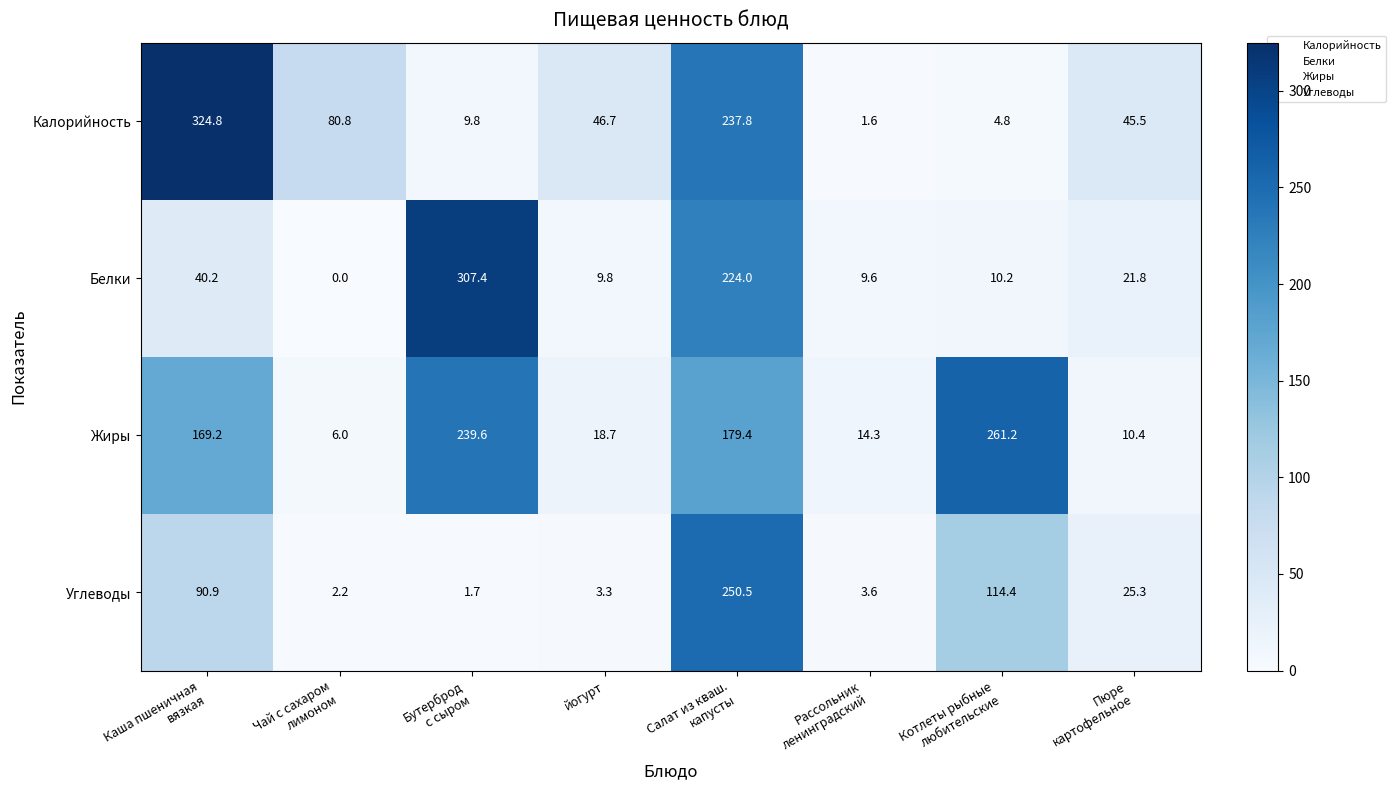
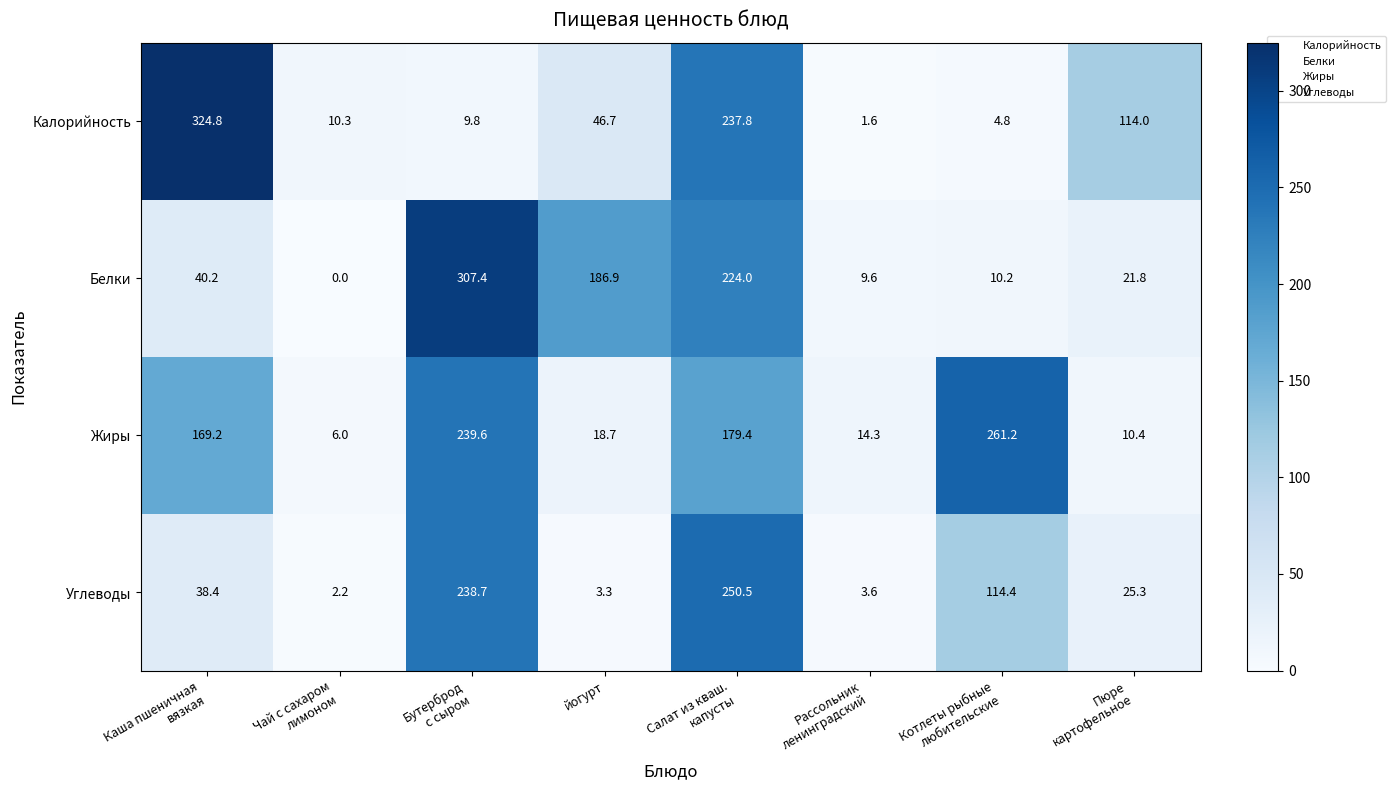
  {
    "Калорийность": {
      "Каша пшеничная вязкая": 324.8,
-     "Чай с сахаром лимоном": 80.8,
+     "Чай с сахаром лимоном": 10.3,
      "Бутерброд с сыром": 9.8,
      "йогурт": 46.7,
      "Салат из кваш. капусты": 237.8,
      "Рассольник ленинградский": 1.6,
      "Котлеты рыбные любительские": 4.8,
-     "Пюре картофельное": 45.5
+     "Пюре картофельное": 114.0
    },
    "Белки": {
      "Каша пшеничная вязкая": 40.2,
      "Чай с сахаром лимоном": 0.0,
      "Бутерброд с сыром": 307.4,
-     "йогурт": 9.8,
+     "йогурт": 186.9,
      "Салат из кваш. капусты": 224.0,
      "Рассольник ленинградский": 9.6,
      "Котлеты рыбные любительские": 10.2,
      "Пюре картофельное": 21.8
    },
    "Жиры": {
      "Каша пшеничная вязкая": 169.2,
      "Чай с сахаром лимоном": 6.0,
      "Бутерброд с сыром": 239.6,
      "йогурт": 18.7,
      "Салат из кваш. капусты": 179.4,
      "Рассольник ленинградский": 14.3,
      "Котлеты рыбные любительские": 261.2,
      "Пюре картофельное": 10.4
    },
    "Углеводы": {
-     "Каша пшеничная вязкая": 90.9,
+     "Каша пшеничная вязкая": 38.4,
      "Чай с сахаром лимоном": 2.2,
-     "Бутерброд с сыром": 1.7,
+     "Бутерброд с сыром": 238.7,
      "йогурт": 3.3,
      "Салат из кваш. капусты": 250.5,
      "Рассольник ленинградский": 3.6,
      "Котлеты рыбные любительские": 114.4,
      "Пюре картофельное": 25.3
    }
  }
